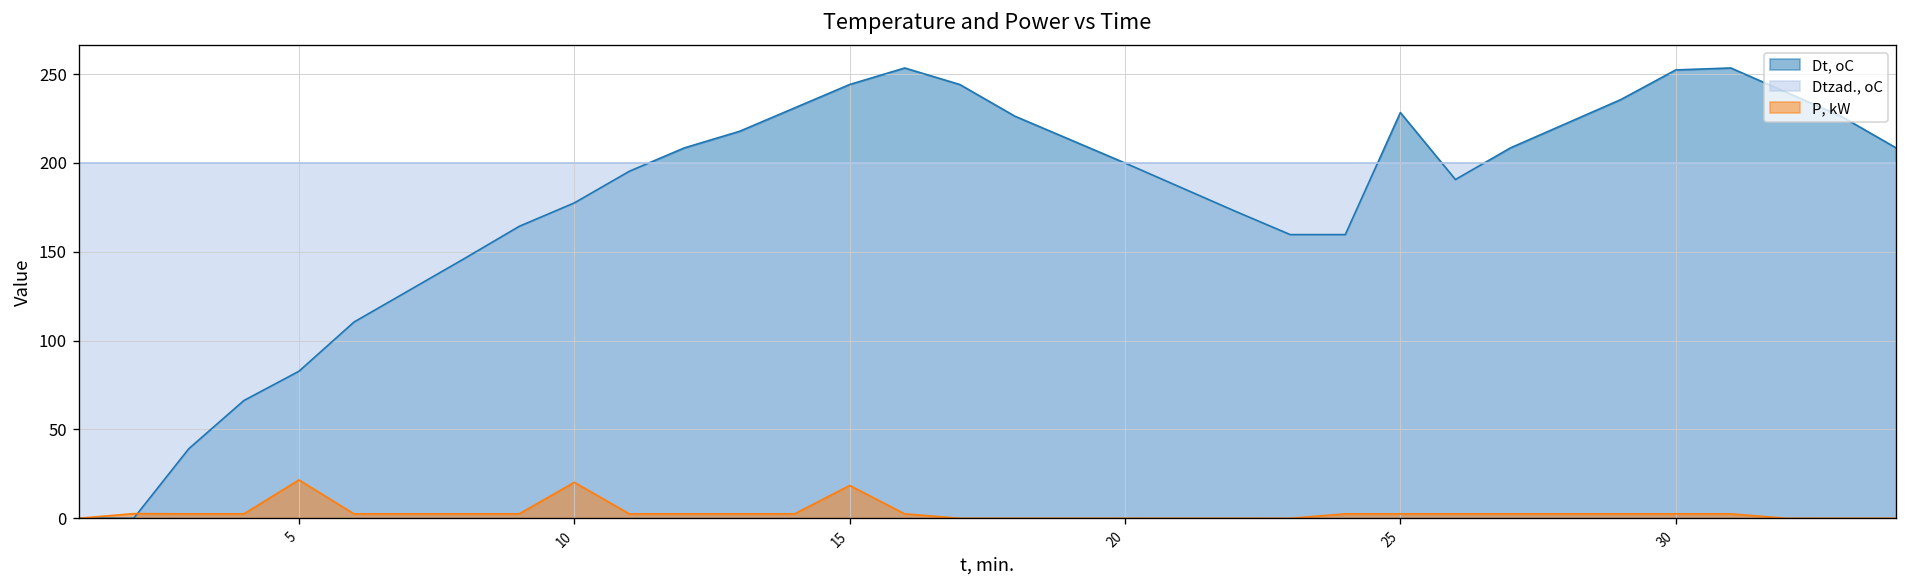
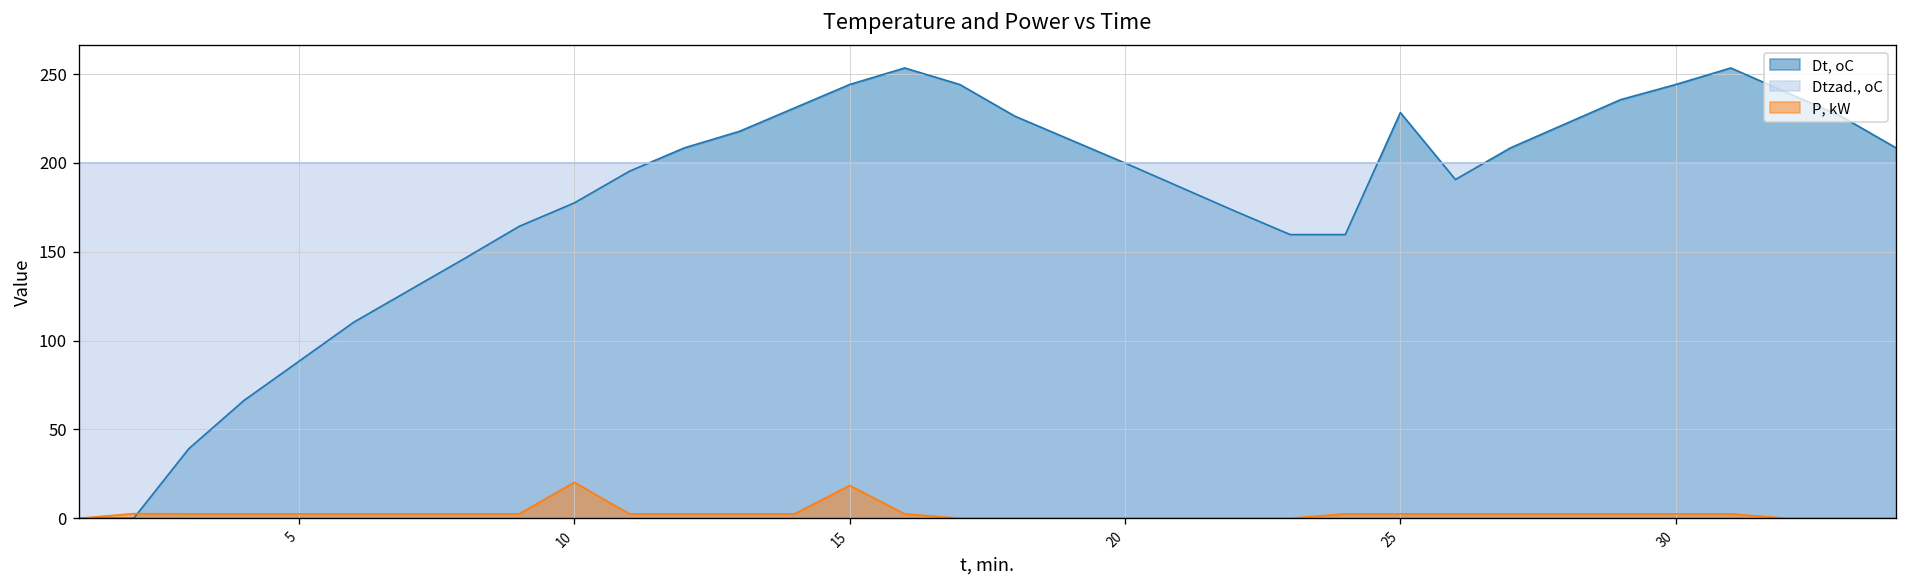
  {
    "Dt, oC": {
-     "5": 83,
+     "5": 88,
      "10": 178,
      "15": 244,
      "25": 228,
-     "30": 252
+     "30": 244
    },
    "Dtzad., oC": {
      "5": 200,
      "10": 200,
      "15": 200,
      "25": 200,
      "30": 200
    },
    "P, kW": {
-     "5": 22,
+     "5": 2,
      "10": 20,
      "15": 18,
      "20": 0,
      "25": 2,
      "30": 2
    }
  }
